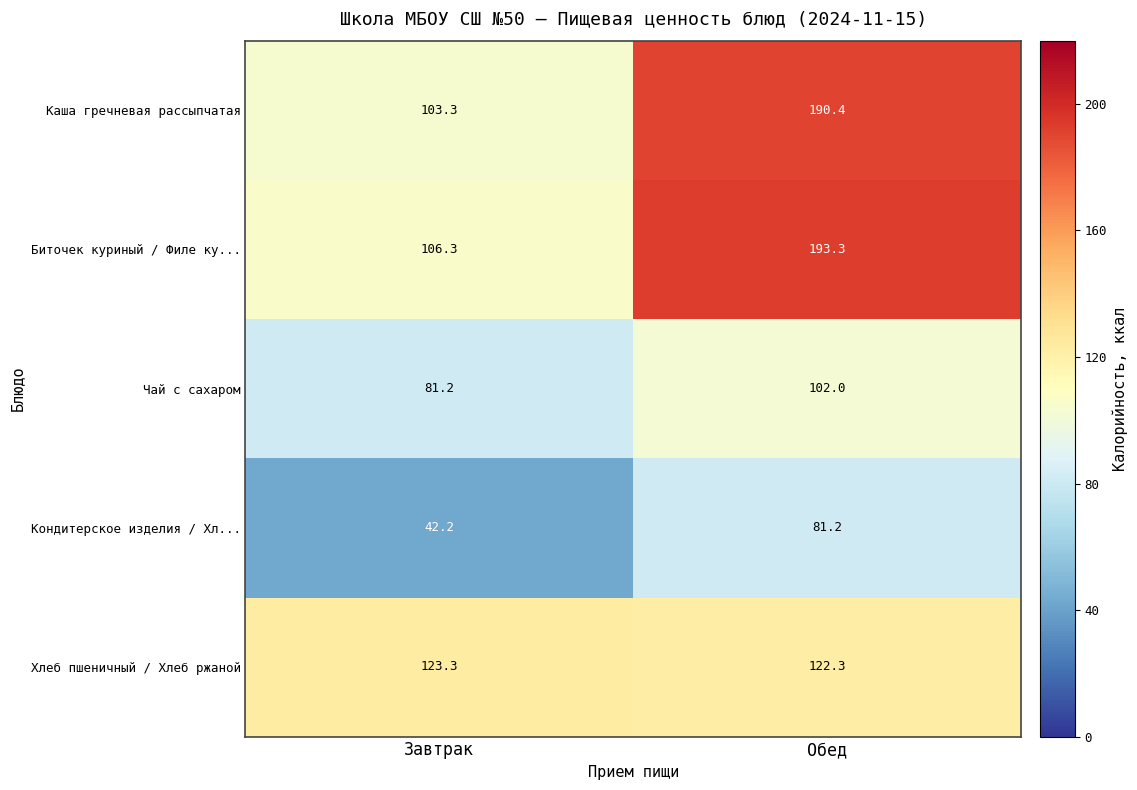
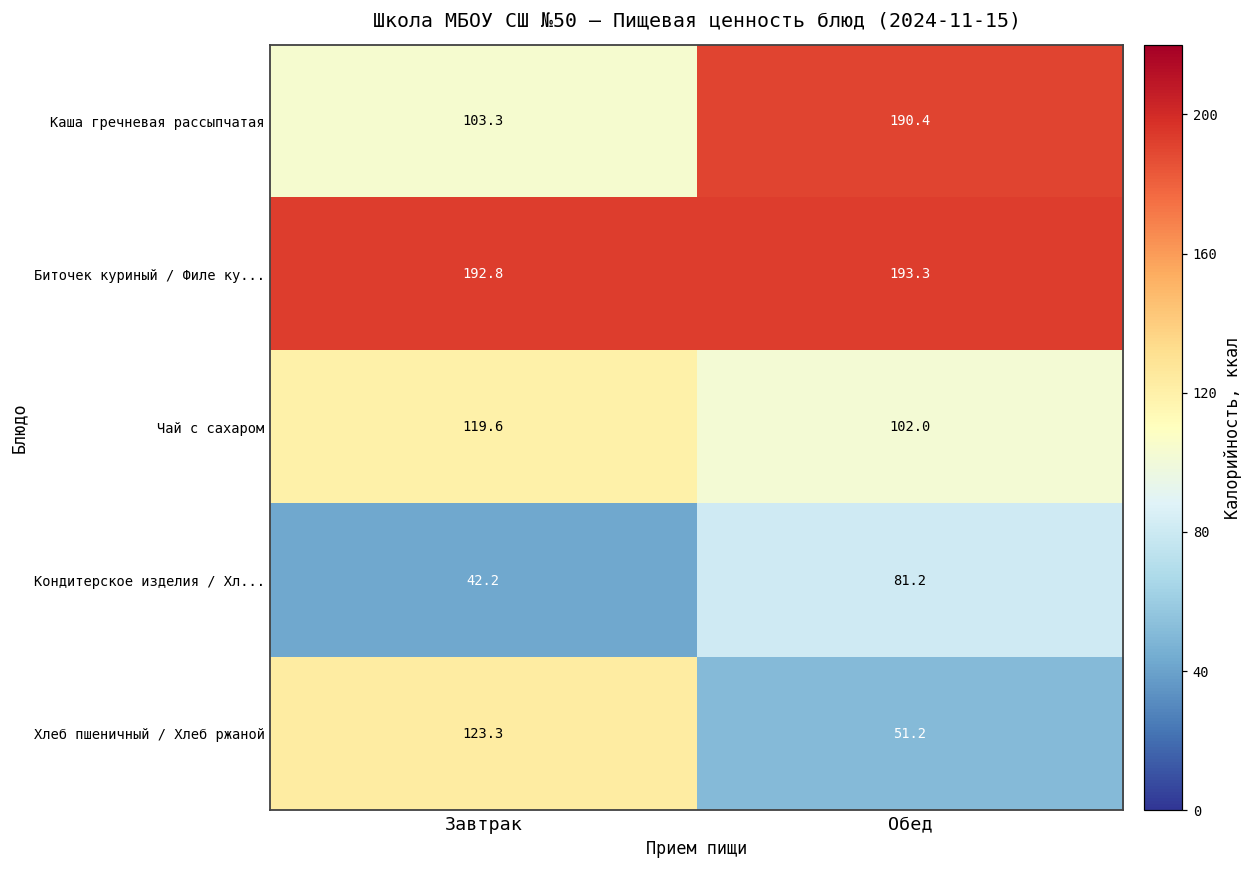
  {
    "Каша гречневая рассыпчатая": {
      "Завтрак": 103.3,
      "Обед": 190.4
    },
    "Биточек куриный / Филе ку...": {
-     "Завтрак": 106.3,
+     "Завтрак": 192.8,
      "Обед": 193.3
    },
    "Чай с сахаром": {
-     "Завтрак": 81.2,
+     "Завтрак": 119.6,
      "Обед": 102.0
    },
    "Кондитерское изделия / Хл...": {
      "Завтрак": 42.2,
      "Обед": 81.2
    },
    "Хлеб пшеничный / Хлеб ржаной": {
      "Завтрак": 123.3,
-     "Обед": 122.3
+     "Обед": 51.2
    }
  }
